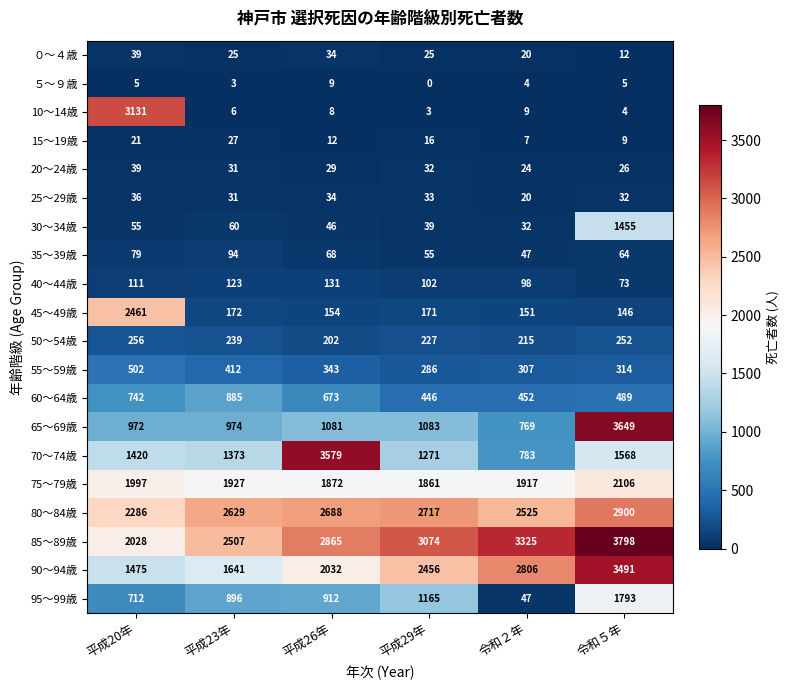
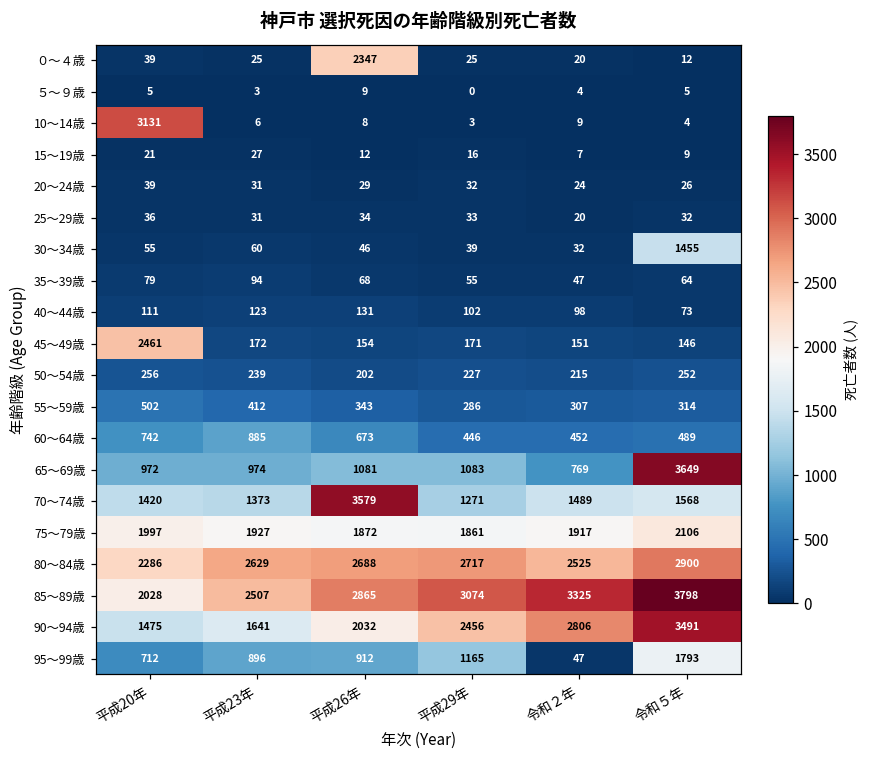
  {
    "０～４歳": {
      "平成20年": 39,
      "平成23年": 25,
-     "平成26年": 34,
+     "平成26年": 2347,
      "平成29年": 25,
      "令和２年": 20,
      "令和５年": 12
    },
    "５～９歳": {
      "平成20年": 5,
      "平成23年": 3,
      "平成26年": 9,
      "平成29年": 0,
      "令和２年": 4,
      "令和５年": 5
    },
    "10～14歳": {
      "平成20年": 3131,
      "平成23年": 6,
      "平成26年": 8,
      "平成29年": 3,
      "令和２年": 9,
      "令和５年": 4
    },
    "15～19歳": {
      "平成20年": 21,
      "平成23年": 27,
      "平成26年": 12,
      "平成29年": 16,
      "令和２年": 7,
      "令和５年": 9
    },
    "20～24歳": {
      "平成20年": 39,
      "平成23年": 31,
      "平成26年": 29,
      "平成29年": 32,
      "令和２年": 24,
      "令和５年": 26
    },
    "25～29歳": {
      "平成20年": 36,
      "平成23年": 31,
      "平成26年": 34,
      "平成29年": 33,
      "令和２年": 20,
      "令和５年": 32
    },
    "30～34歳": {
      "平成20年": 55,
      "平成23年": 60,
      "平成26年": 46,
      "平成29年": 39,
      "令和２年": 32,
      "令和５年": 1455
    },
    "35～39歳": {
      "平成20年": 79,
      "平成23年": 94,
      "平成26年": 68,
      "平成29年": 55,
      "令和２年": 47,
      "令和５年": 64
    },
    "40～44歳": {
      "平成20年": 111,
      "平成23年": 123,
      "平成26年": 131,
      "平成29年": 102,
      "令和２年": 98,
      "令和５年": 73
    },
    "45～49歳": {
      "平成20年": 2461,
      "平成23年": 172,
      "平成26年": 154,
      "平成29年": 171,
      "令和２年": 151,
      "令和５年": 146
    },
    "50～54歳": {
      "平成20年": 256,
      "平成23年": 239,
      "平成26年": 202,
      "平成29年": 227,
      "令和２年": 215,
      "令和５年": 252
    },
    "55～59歳": {
      "平成20年": 502,
      "平成23年": 412,
      "平成26年": 343,
      "平成29年": 286,
      "令和２年": 307,
      "令和５年": 314
    },
    "60～64歳": {
      "平成20年": 742,
      "平成23年": 885,
      "平成26年": 673,
      "平成29年": 446,
      "令和２年": 452,
      "令和５年": 489
    },
    "65～69歳": {
      "平成20年": 972,
      "平成23年": 974,
      "平成26年": 1081,
      "平成29年": 1083,
      "令和２年": 769,
      "令和５年": 3649
    },
    "70～74歳": {
      "平成20年": 1420,
      "平成23年": 1373,
      "平成26年": 3579,
      "平成29年": 1271,
-     "令和２年": 783,
+     "令和２年": 1489,
      "令和５年": 1568
    },
    "75～79歳": {
      "平成20年": 1997,
      "平成23年": 1927,
      "平成26年": 1872,
      "平成29年": 1861,
      "令和２年": 1917,
      "令和５年": 2106
    },
    "80～84歳": {
      "平成20年": 2286,
      "平成23年": 2629,
      "平成26年": 2688,
      "平成29年": 2717,
      "令和２年": 2525,
      "令和５年": 2900
    },
    "85～89歳": {
      "平成20年": 2028,
      "平成23年": 2507,
      "平成26年": 2865,
      "平成29年": 3074,
      "令和２年": 3325,
      "令和５年": 3798
    },
    "90～94歳": {
      "平成20年": 1475,
      "平成23年": 1641,
      "平成26年": 2032,
      "平成29年": 2456,
      "令和２年": 2806,
      "令和５年": 3491
    },
    "95～99歳": {
      "平成20年": 712,
      "平成23年": 896,
      "平成26年": 912,
      "平成29年": 1165,
      "令和２年": 47,
      "令和５年": 1793
    }
  }
